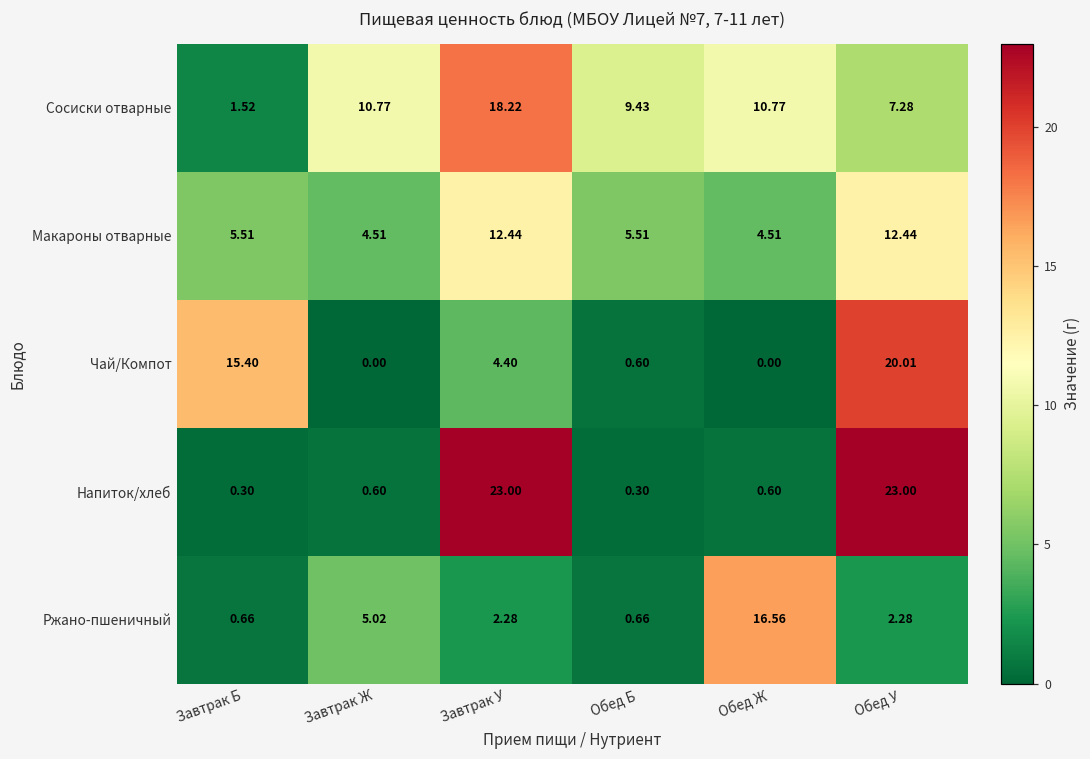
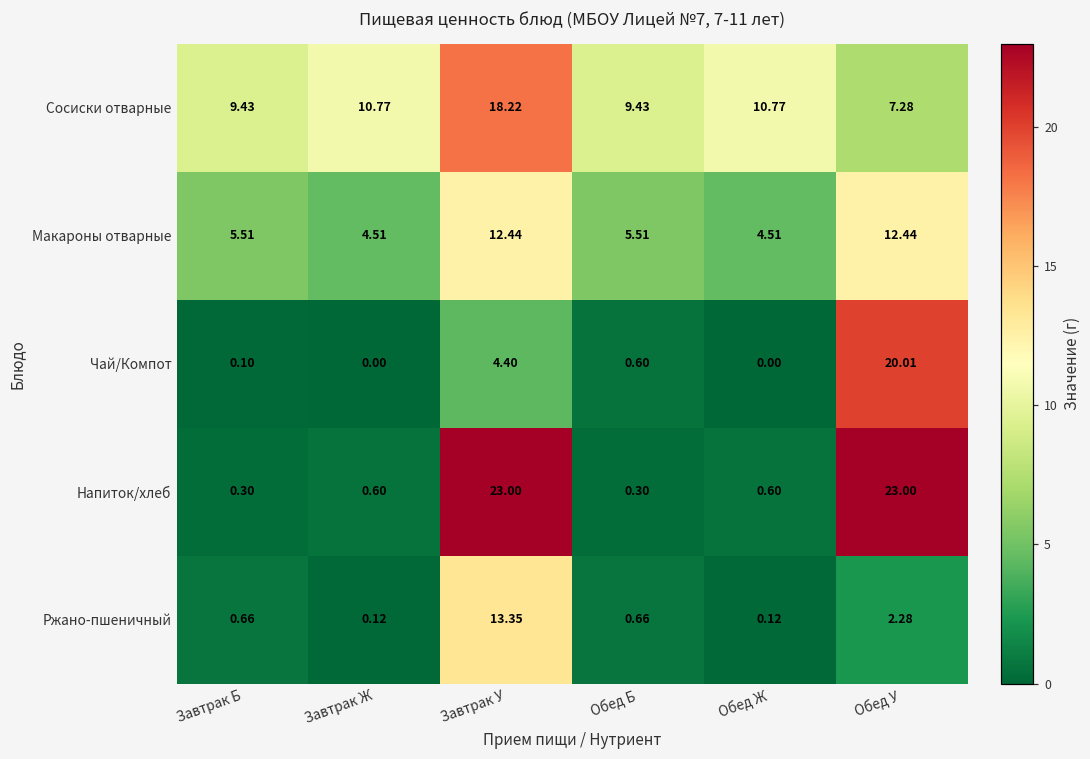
  {
    "Сосиски отварные": {
-     "Завтрак Б": 1.52,
+     "Завтрак Б": 9.43,
      "Завтрак Ж": 10.77,
      "Завтрак У": 18.22,
      "Обед Б": 9.43,
      "Обед Ж": 10.77,
      "Обед У": 7.28
    },
    "Макароны отварные": {
      "Завтрак Б": 5.51,
      "Завтрак Ж": 4.51,
      "Завтрак У": 12.44,
      "Обед Б": 5.51,
      "Обед Ж": 4.51,
      "Обед У": 12.44
    },
    "Чай/Компот": {
-     "Завтрак Б": 15.40,
+     "Завтрак Б": 0.10,
      "Завтрак Ж": 0.00,
      "Завтрак У": 4.40,
      "Обед Б": 0.60,
      "Обед Ж": 0.00,
      "Обед У": 20.01
    },
    "Напиток/хлеб": {
      "Завтрак Б": 0.30,
      "Завтрак Ж": 0.60,
      "Завтрак У": 23.00,
      "Обед Б": 0.30,
      "Обед Ж": 0.60,
      "Обед У": 23.00
    },
    "Ржано-пшеничный": {
      "Завтрак Б": 0.66,
-     "Завтрак Ж": 5.02,
-     "Завтрак У": 2.28,
+     "Завтрак Ж": 0.12,
+     "Завтрак У": 13.35,
      "Обед Б": 0.66,
-     "Обед Ж": 16.56,
+     "Обед Ж": 0.12,
      "Обед У": 2.28
    }
  }
